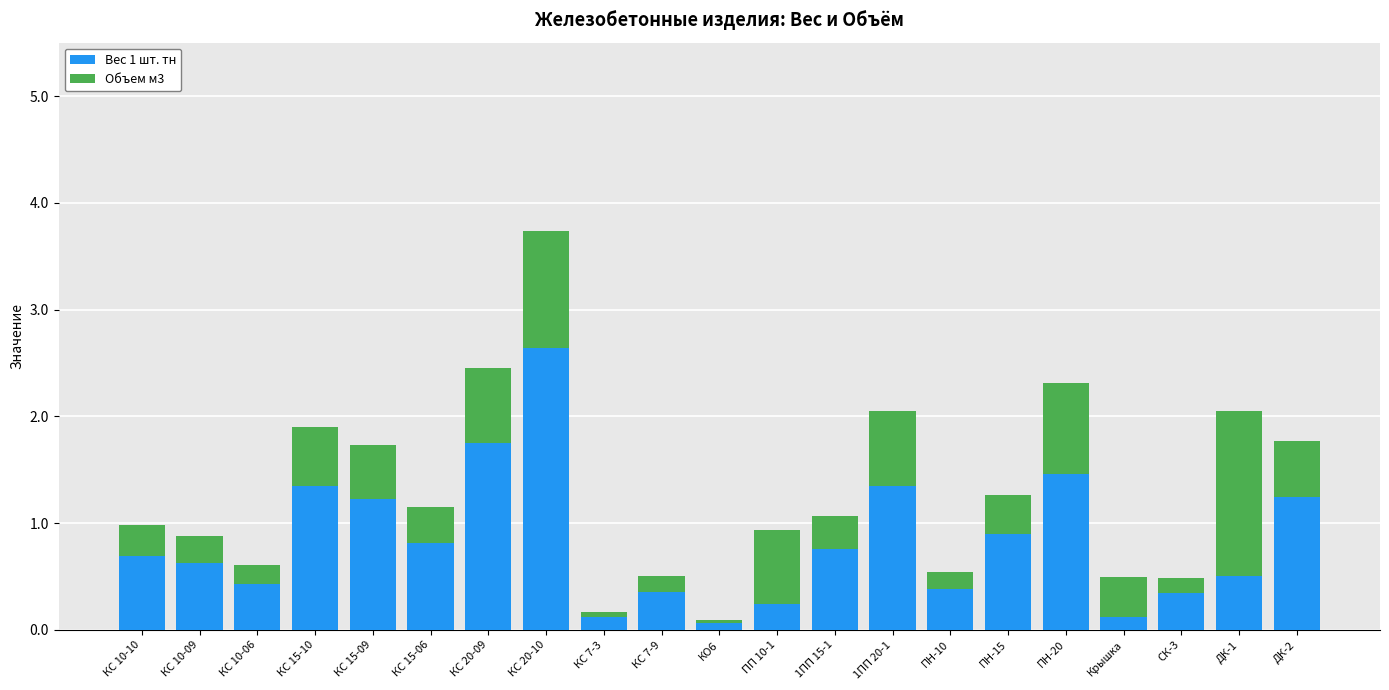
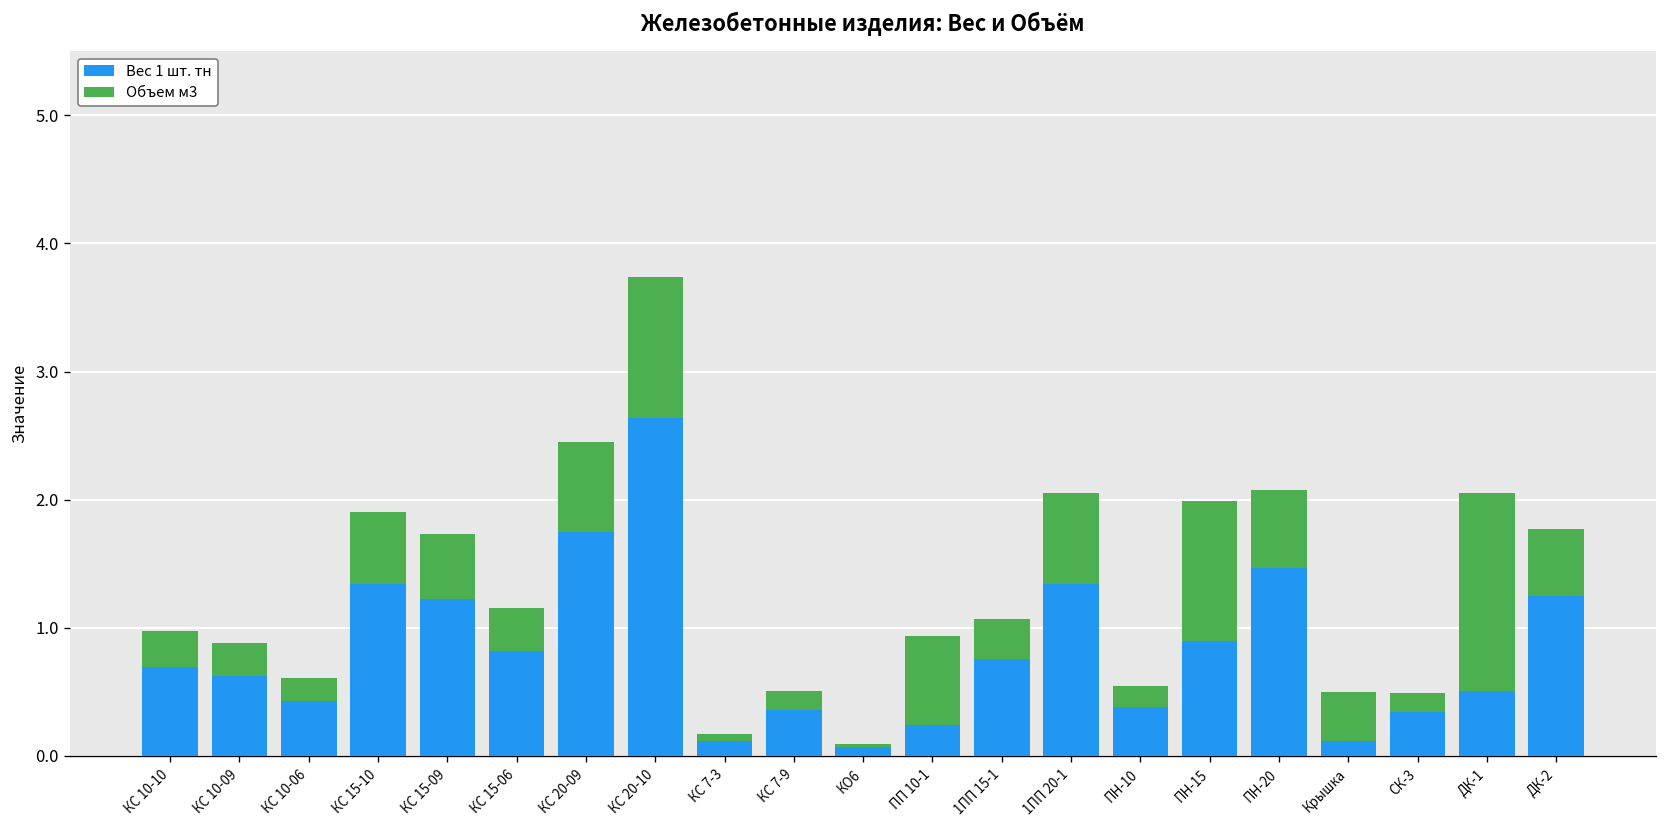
  {
    "Вес 1 шт. тн": {
      "КС 10-10": 0.69,
      "КС 10-09": 0.62,
      "КС 10-06": 0.43,
      "КС 15-10": 1.34,
      "КС 15-09": 1.22,
      "КС 15-06": 0.82,
      "КС 20-09": 1.75,
      "КС 20-10": 2.64,
      "КС 7-3": 0.12,
      "КС 7-9": 0.36,
      "КО6": 0.07,
      "ПП 10-1": 0.24,
      "1ПП 15-1": 0.76,
      "1ПП 20-1": 1.34,
      "ПН-10": 0.38,
      "ПН-15": 0.90,
      "ПН-20": 1.46,
      "Крышка": 0.12,
      "СК-3": 0.35,
      "ДК-1": 0.50,
      "ДК-2": 1.25
    },
    "Объем м3": {
      "КС 10-10": 0.29,
      "КС 10-09": 0.26,
      "КС 10-06": 0.18,
      "КС 15-10": 0.56,
      "КС 15-09": 0.51,
      "КС 15-06": 0.34,
      "КС 20-09": 0.70,
      "КС 20-10": 1.10,
      "КС 7-3": 0.05,
      "КС 7-9": 0.15,
      "КО6": 0.03,
      "ПП 10-1": 0.70,
      "1ПП 15-1": 0.32,
      "1ПП 20-1": 0.71,
      "ПН-10": 0.16,
-     "ПН-15": 0.37,
-     "ПН-20": 0.85,
+     "ПН-15": 1.10,
+     "ПН-20": 0.61,
      "Крышка": 0.38,
      "СК-3": 0.14,
      "ДК-1": 1.55,
      "ДК-2": 0.52
    }
  }
